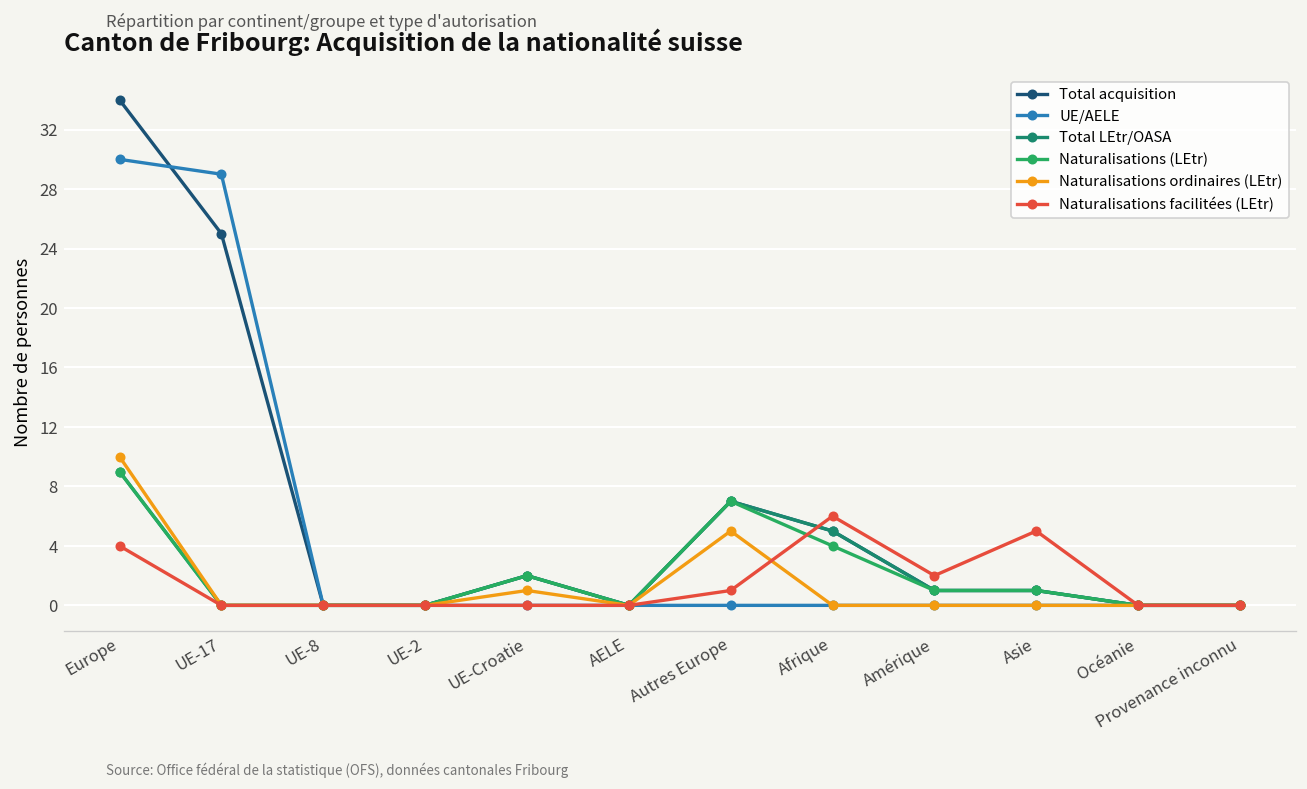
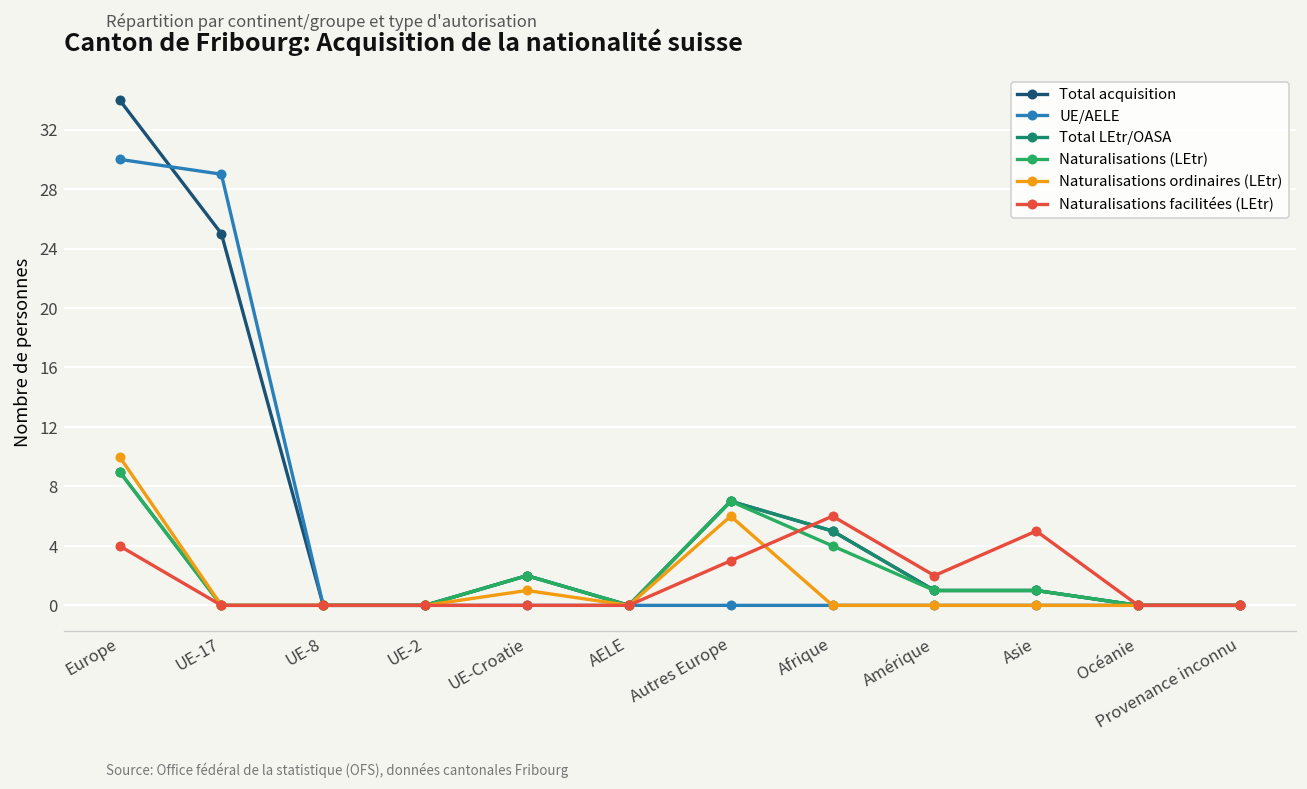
  {
    "UE/AELE": {
      "Europe": 30,
      "UE-17": 29,
      "Autres Europe": 0
    },
    "Naturalisations ordinaires (LEtr)": {
      "Europe": 10,
      "UE-Croatie": 1,
-     "Autres Europe": 5
+     "Autres Europe": 6
    },
    "Naturalisations facilitées (LEtr)": {
      "Europe": 4,
-     "Autres Europe": 1,
+     "Autres Europe": 3,
      "Afrique": 6,
      "Amérique": 2,
      "Asie": 5
    }
  }
